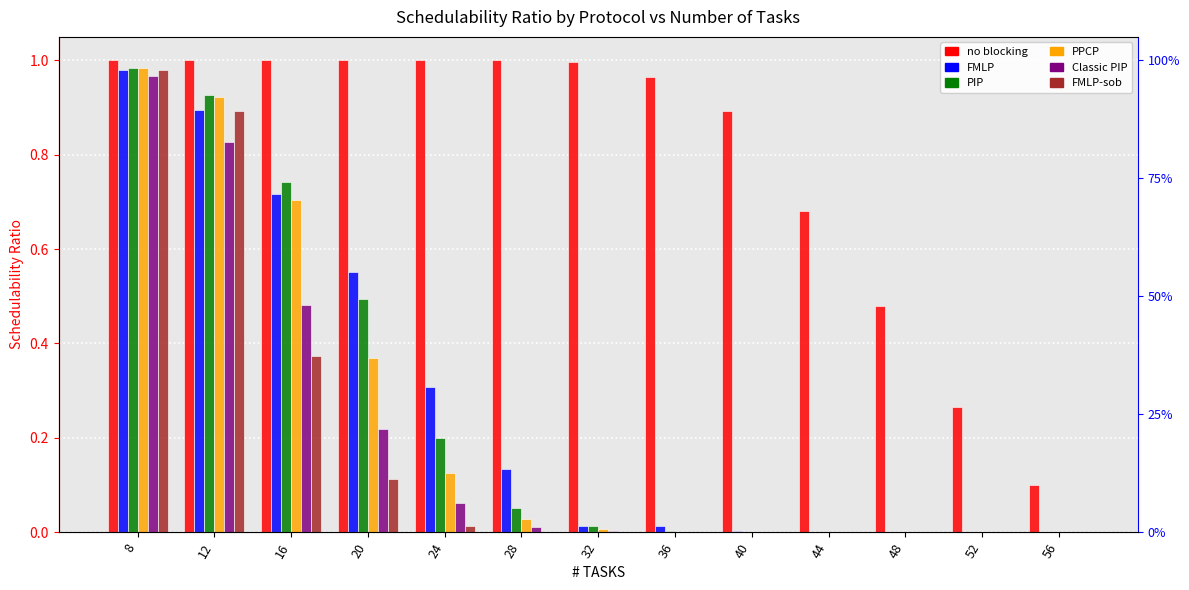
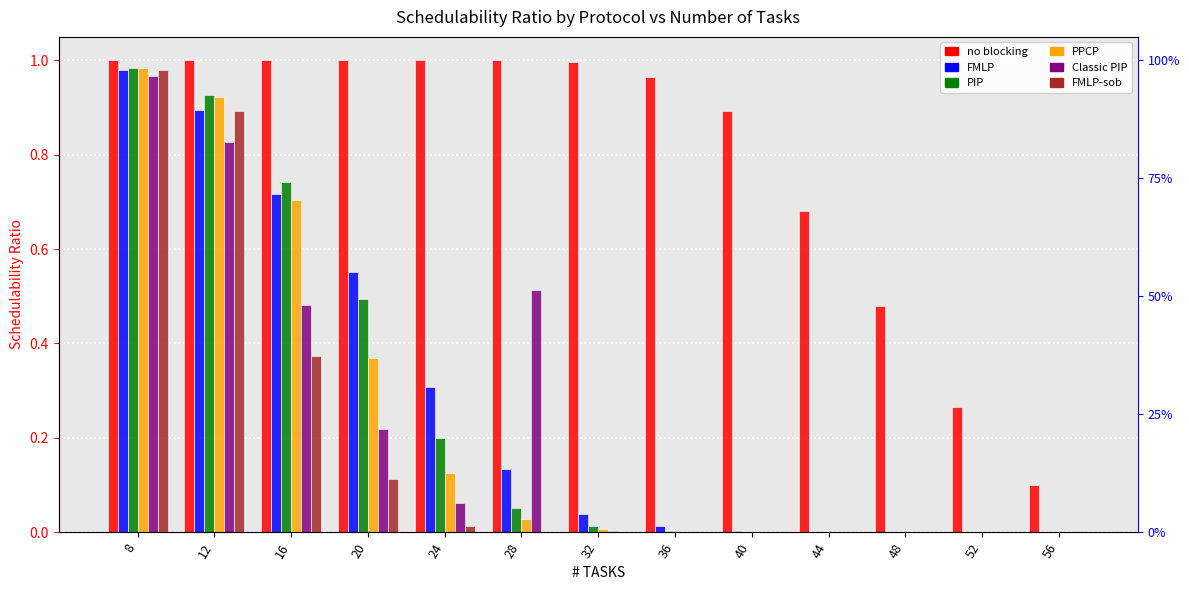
  {
    "no blocking": {
      "8": 1.00,
      "12": 1.00,
      "16": 1.00,
      "20": 1.00,
      "24": 1.00,
      "28": 1.00,
      "32": 1.00,
      "36": 0.96,
      "40": 0.89,
      "44": 0.68,
      "48": 0.48,
      "52": 0.26,
      "56": 0.10
    },
    "FMLP": {
      "8": 0.98,
      "12": 0.90,
      "16": 0.72,
      "20": 0.55,
      "24": 0.31,
      "28": 0.13,
-     "32": 0.01,
+     "32": 0.04,
      "36": 0.01,
      "44": 0.00,
      "48": 0.00,
      "56": 0.00
    },
    "PIP": {
      "8": 0.98,
      "12": 0.93,
      "16": 0.74,
      "20": 0.49,
      "24": 0.20,
      "28": 0.05,
      "32": 0.01,
      "40": 0.00,
      "44": 0.00,
      "48": 0.00,
      "52": 0.00,
      "56": 0.00
    },
    "PPCP": {
      "8": 0.98,
      "12": 0.92,
      "16": 0.70,
      "20": 0.37,
      "24": 0.13,
      "28": 0.03,
      "32": 0.01,
      "36": 0.00,
      "40": 0.00,
      "44": 0.00,
      "48": 0.00,
      "52": 0.00,
      "56": 0.00
    },
    "Classic PIP": {
      "8": 0.97,
      "12": 0.83,
      "16": 0.48,
      "20": 0.22,
      "24": 0.06,
-     "28": 0.01,
+     "28": 0.51,
      "36": 0.00,
      "40": 0.00,
      "44": 0.00,
      "48": 0.00,
      "52": 0.00,
      "56": 0.00
    },
    "FMLP-sob": {
      "8": 0.98,
      "12": 0.89,
      "16": 0.37,
      "20": 0.11,
      "24": 0.01,
      "32": 0.00,
      "36": 0.00,
      "40": 0.00,
      "44": 0.00,
      "48": 0.00,
      "52": 0.00,
      "56": 0.00
    }
  }
